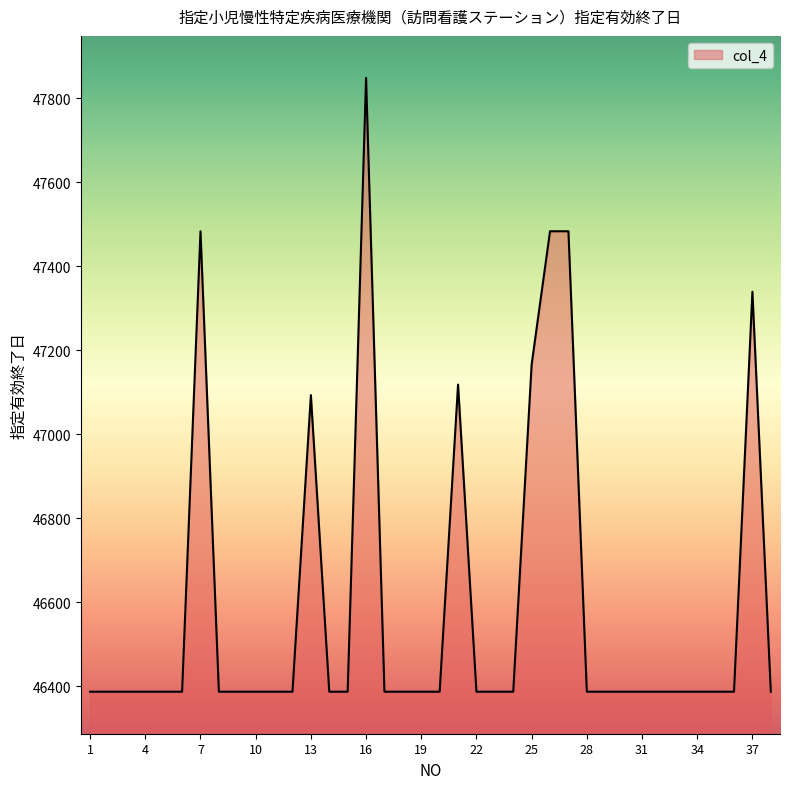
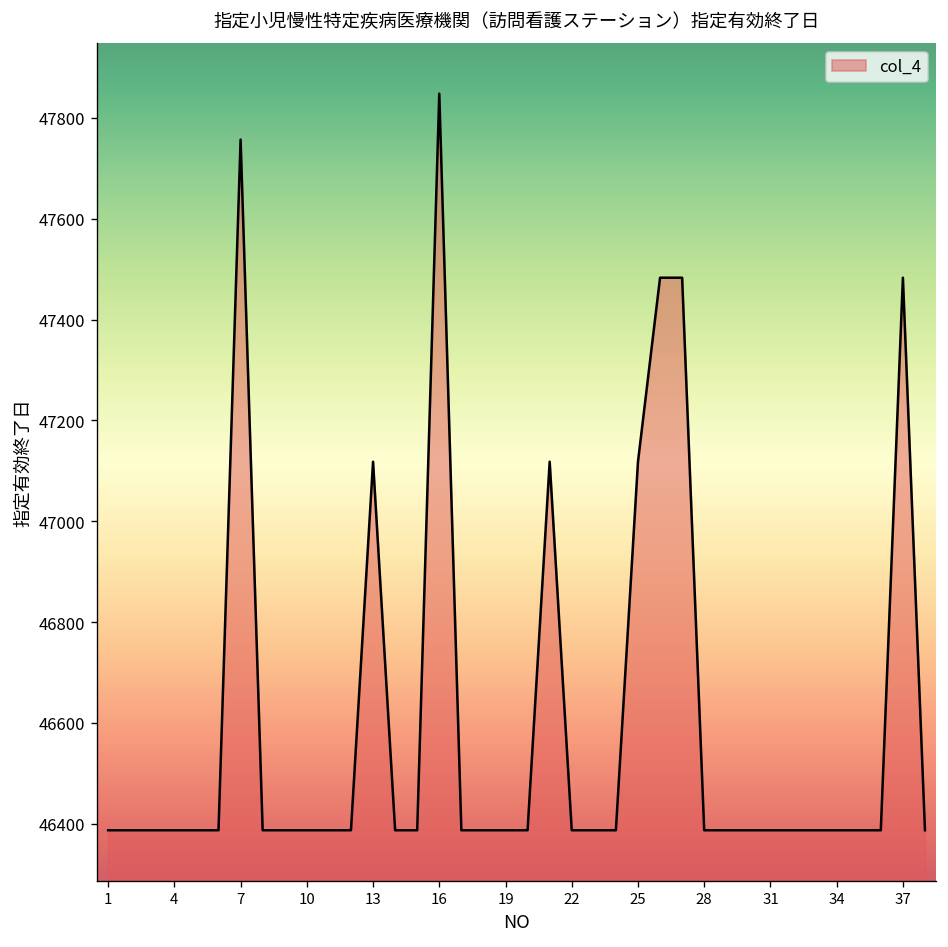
  {
    "1": 46390,
    "4": 46390,
-   "7": 47480,
+   "7": 47760,
    "10": 46390,
-   "13": 47090,
+   "13": 47120,
    "16": 47850,
    "19": 46390,
    "22": 46390,
-   "25": 47170,
+   "25": 47120,
    "28": 46390,
    "31": 46390,
    "34": 46390,
-   "37": 47340
+   "37": 47480
  }
